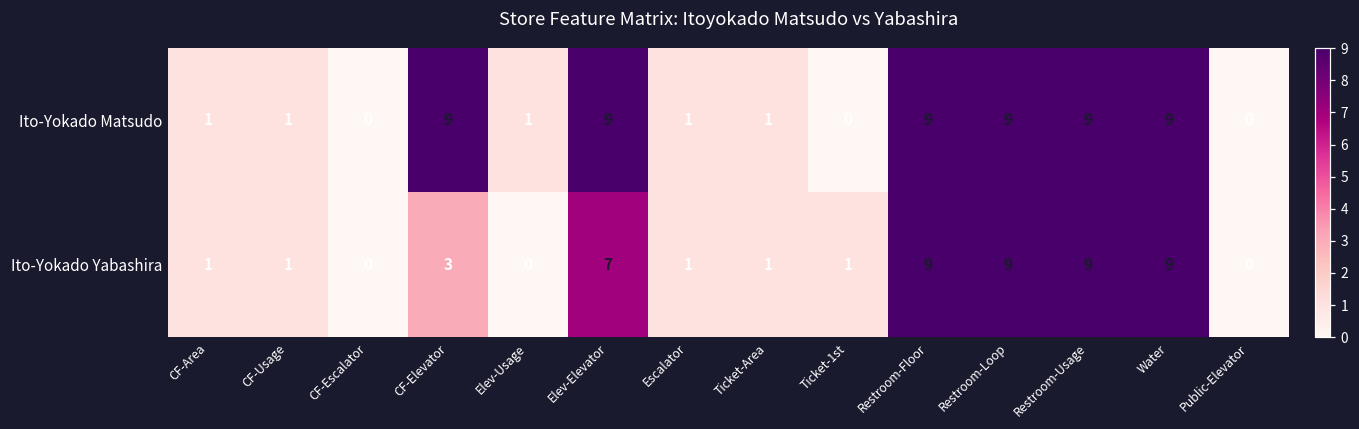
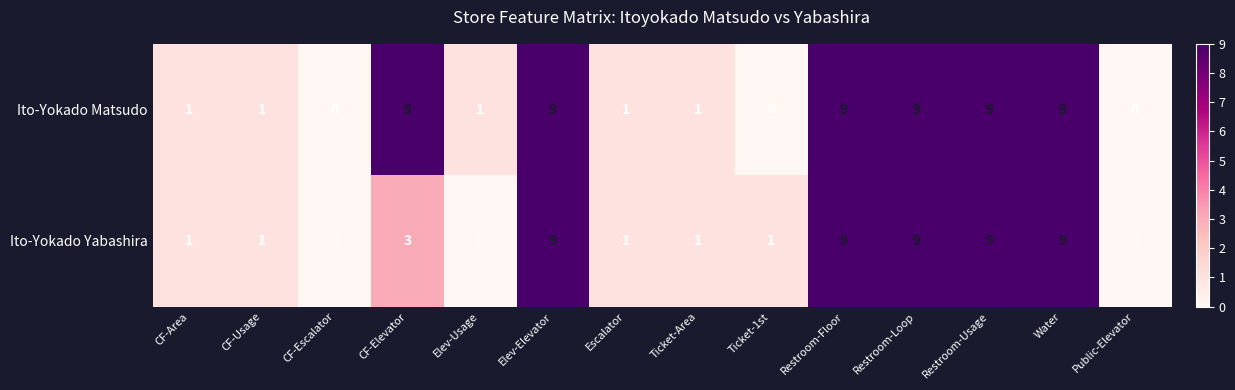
  {
    "Ito-Yokado Matsudo": {
      "CF-Elevator": 9,
      "Elev-Elevator": 9,
      "Restroom-Floor": 9,
      "Restroom-Loop": 9,
      "Restroom-Usage": 9,
      "Water": 9
    },
    "Ito-Yokado Yabashira": {
      "CF-Elevator": 3,
-     "Elev-Elevator": 7,
+     "Elev-Elevator": 9,
      "Restroom-Floor": 9,
      "Restroom-Loop": 9,
      "Restroom-Usage": 9,
      "Water": 9
    }
  }
